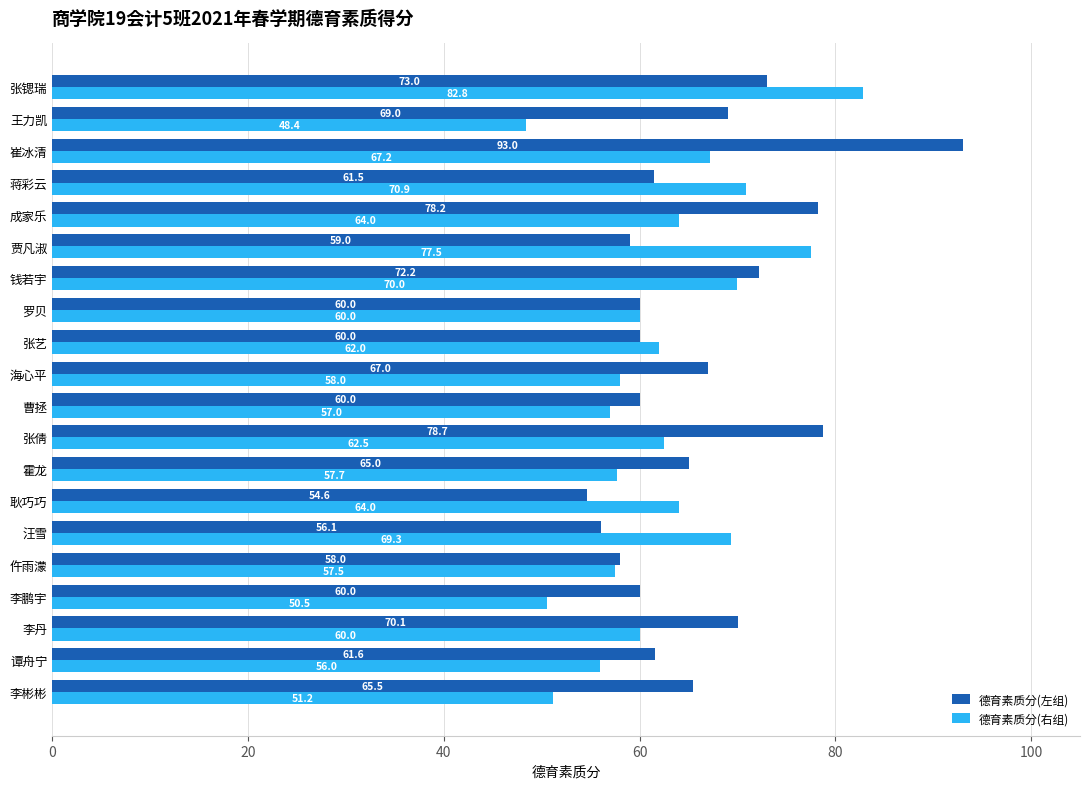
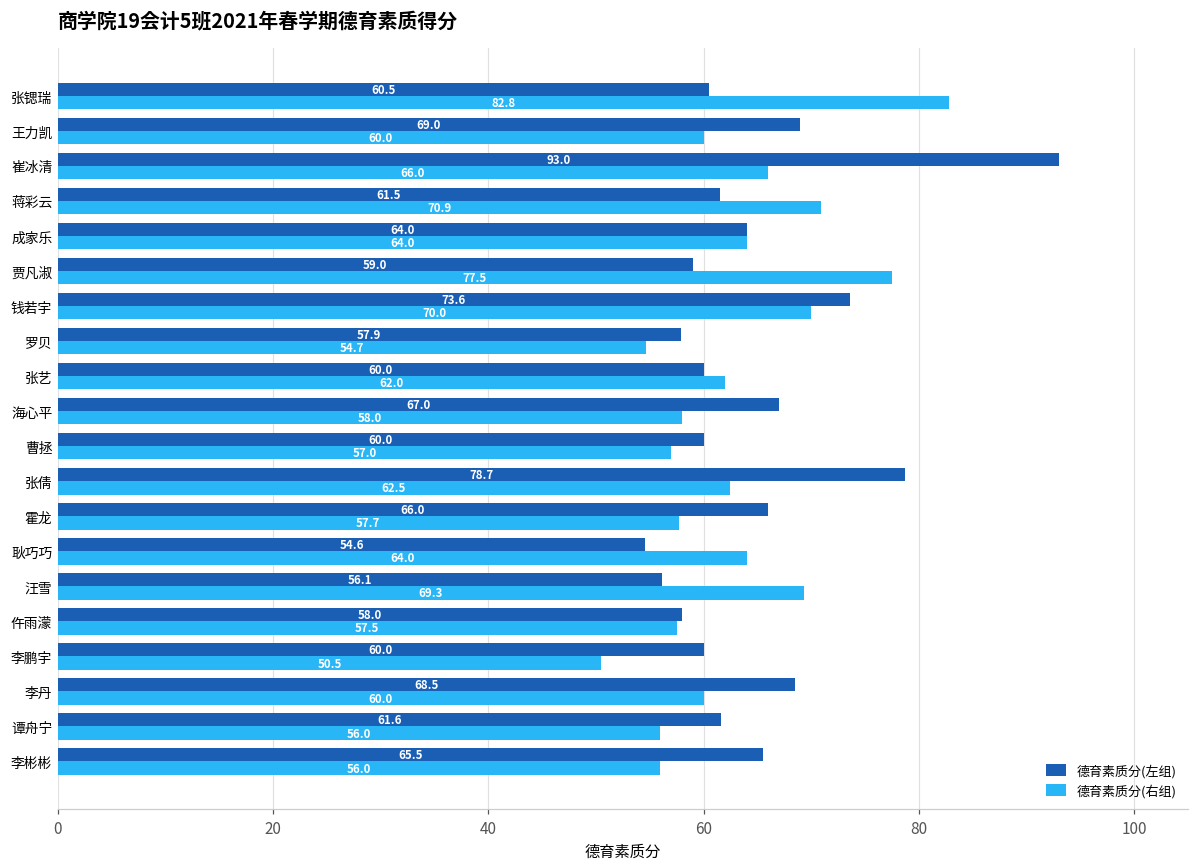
  {
    "德育素质分(左组)": {
-     "张锶瑞": 73.0,
+     "张锶瑞": 60.5,
      "王力凯": 69.0,
      "崔冰清": 93.0,
      "蒋彩云": 61.5,
-     "成家乐": 78.2,
+     "成家乐": 64.0,
      "贾凡淑": 59.0,
-     "钱若宇": 72.2,
-     "罗贝": 60.0,
+     "钱若宇": 73.6,
+     "罗贝": 57.9,
      "张艺": 60.0,
      "海心平": 67.0,
      "曹拯": 60.0,
      "张倩": 78.7,
-     "霍龙": 65.0,
+     "霍龙": 66.0,
      "耿巧巧": 54.6,
      "汪雪": 56.1,
      "仵雨濛": 58.0,
      "李鹏宇": 60.0,
-     "李丹": 70.1,
+     "李丹": 68.5,
      "谭舟宁": 61.6,
      "李彬彬": 65.5
    },
    "德育素质分(右组)": {
      "张锶瑞": 82.8,
-     "王力凯": 48.4,
-     "崔冰清": 67.2,
+     "王力凯": 60.0,
+     "崔冰清": 66.0,
      "蒋彩云": 70.9,
      "成家乐": 64.0,
      "贾凡淑": 77.5,
      "钱若宇": 70.0,
-     "罗贝": 60.0,
+     "罗贝": 54.7,
      "张艺": 62.0,
      "海心平": 58.0,
      "曹拯": 57.0,
      "张倩": 62.5,
      "霍龙": 57.7,
      "耿巧巧": 64.0,
      "汪雪": 69.3,
      "仵雨濛": 57.5,
      "李鹏宇": 50.5,
      "李丹": 60.0,
      "谭舟宁": 56.0,
-     "李彬彬": 51.2
+     "李彬彬": 56.0
    }
  }
